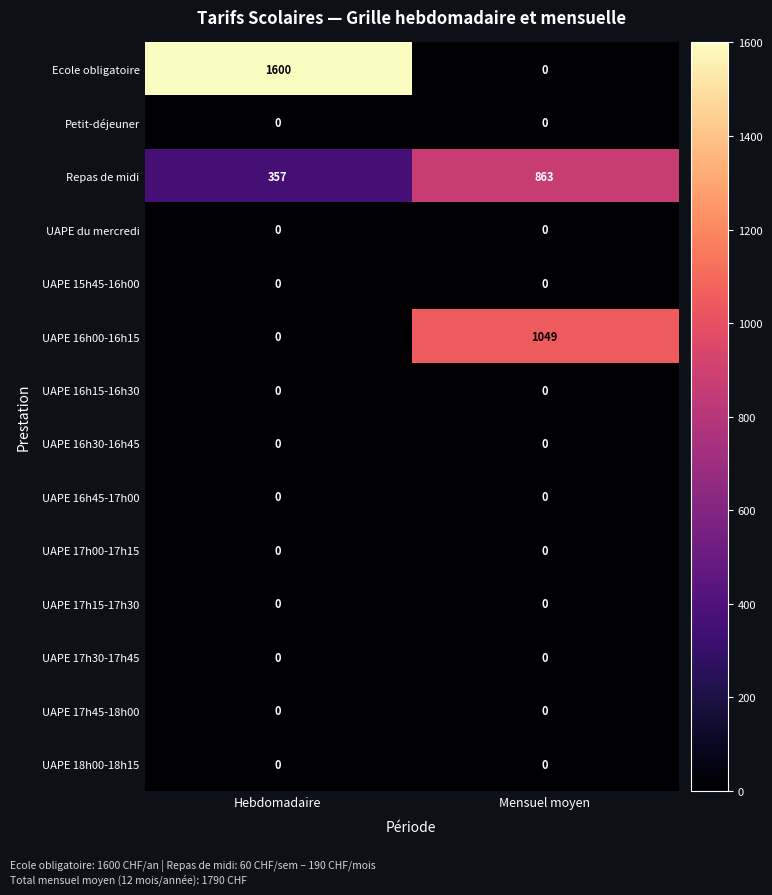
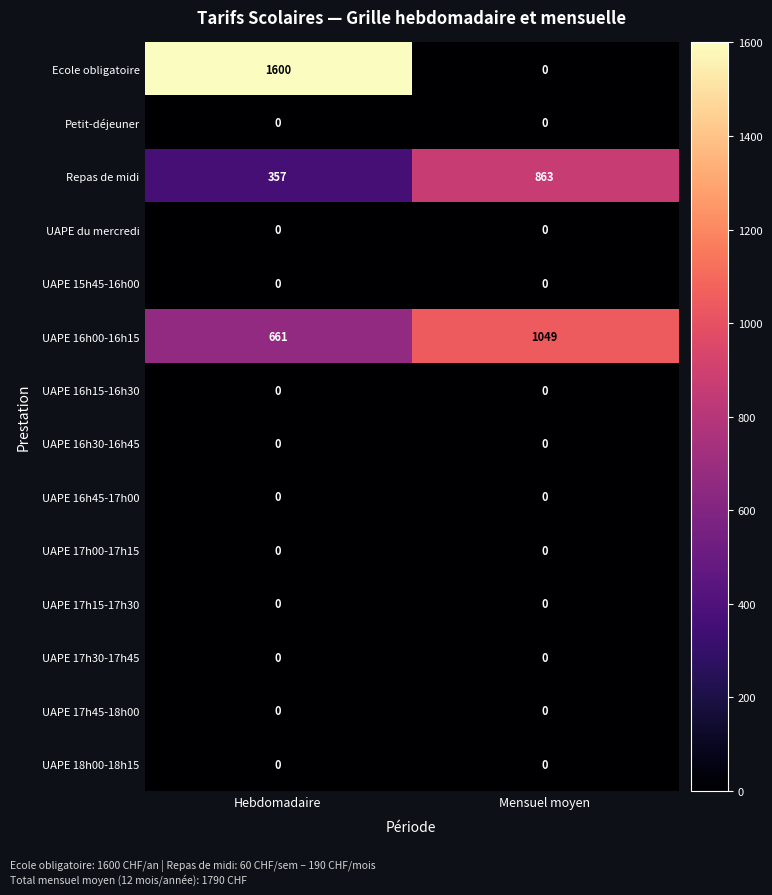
  {
    "Ecole obligatoire": {
      "Hebdomadaire": 1600,
      "Mensuel moyen": 0
    },
    "Petit-déjeuner": {
      "Hebdomadaire": 0,
      "Mensuel moyen": 0
    },
    "Repas de midi": {
      "Hebdomadaire": 357,
      "Mensuel moyen": 863
    },
    "UAPE du mercredi": {
      "Hebdomadaire": 0,
      "Mensuel moyen": 0
    },
    "UAPE 15h45-16h00": {
      "Hebdomadaire": 0,
      "Mensuel moyen": 0
    },
    "UAPE 16h00-16h15": {
-     "Hebdomadaire": 0,
+     "Hebdomadaire": 661,
      "Mensuel moyen": 1049
    },
    "UAPE 16h15-16h30": {
      "Hebdomadaire": 0,
      "Mensuel moyen": 0
    },
    "UAPE 16h30-16h45": {
      "Hebdomadaire": 0,
      "Mensuel moyen": 0
    },
    "UAPE 16h45-17h00": {
      "Hebdomadaire": 0,
      "Mensuel moyen": 0
    },
    "UAPE 17h00-17h15": {
      "Hebdomadaire": 0,
      "Mensuel moyen": 0
    },
    "UAPE 17h15-17h30": {
      "Hebdomadaire": 0,
      "Mensuel moyen": 0
    },
    "UAPE 17h30-17h45": {
      "Hebdomadaire": 0,
      "Mensuel moyen": 0
    },
    "UAPE 17h45-18h00": {
      "Hebdomadaire": 0,
      "Mensuel moyen": 0
    },
    "UAPE 18h00-18h15": {
      "Hebdomadaire": 0,
      "Mensuel moyen": 0
    }
  }
